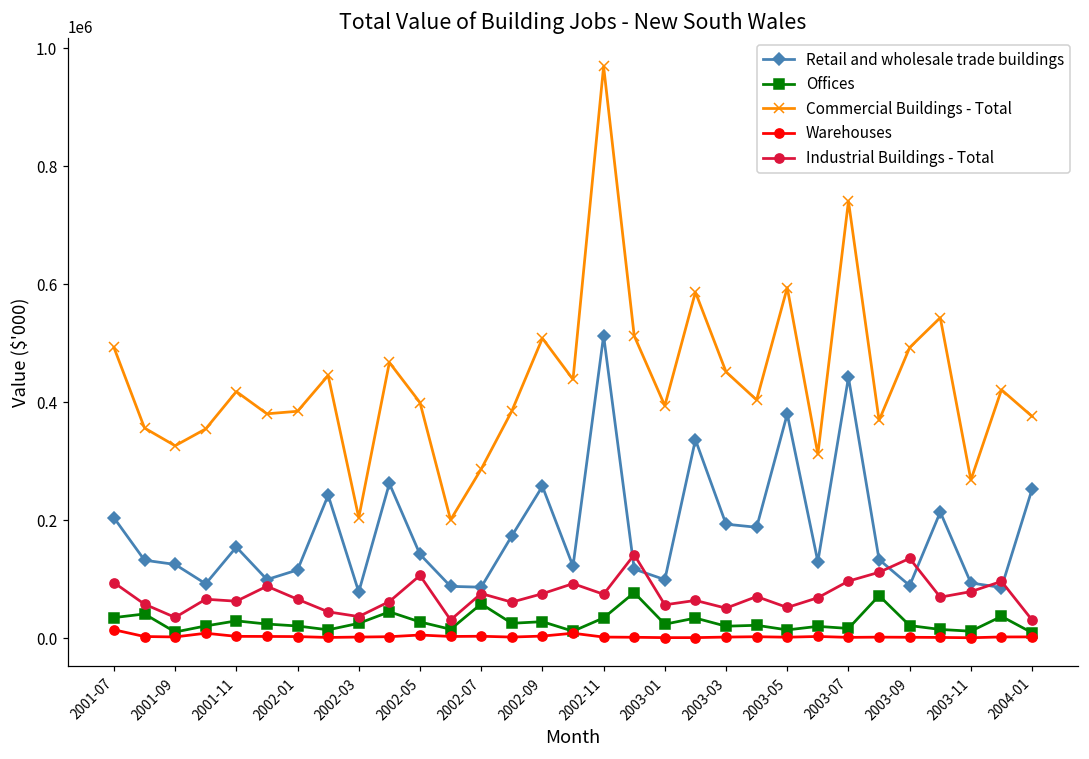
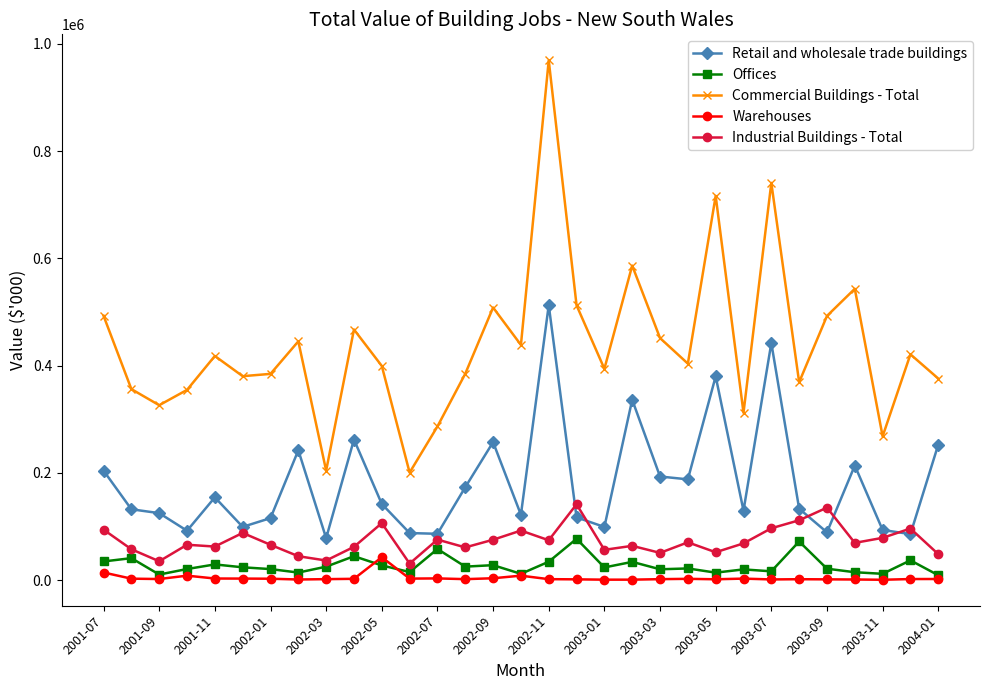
  {
    "Retail and wholesale trade buildings": {
      "2001-07": 200000,
      "2001-09": 120000,
      "2001-11": 150000,
      "2002-01": 120000,
      "2002-03": 80000,
      "2002-05": 140000,
      "2002-07": 90000,
      "2002-09": 260000,
      "2002-11": 510000,
      "2003-01": 100000,
      "2003-03": 190000,
      "2003-05": 380000,
      "2003-07": 440000,
      "2003-09": 90000,
      "2003-11": 90000,
      "2004-01": 250000
    },
    "Offices": {
      "2001-07": 30000,
      "2001-09": 10000,
      "2001-11": 30000,
      "2002-01": 20000,
      "2002-03": 20000,
      "2002-05": 30000,
      "2002-07": 60000,
      "2002-09": 30000,
      "2002-11": 30000,
      "2003-01": 20000,
      "2003-03": 20000,
      "2003-05": 10000,
      "2003-07": 20000,
      "2003-09": 20000,
      "2003-11": 10000,
      "2004-01": 10000
    },
    "Commercial Buildings - Total": {
      "2001-07": 490000,
      "2001-09": 330000,
      "2001-11": 420000,
      "2002-01": 380000,
      "2002-03": 200000,
      "2002-05": 400000,
      "2002-07": 290000,
      "2002-09": 510000,
      "2002-11": 970000,
      "2003-01": 390000,
      "2003-03": 450000,
-     "2003-05": 590000,
+     "2003-05": 720000,
      "2003-07": 740000,
      "2003-09": 490000,
      "2003-11": 270000,
      "2004-01": 380000
    },
    "Warehouses": {
      "2001-07": 10000,
      "2001-09": 0,
      "2001-11": 0,
      "2002-01": 0,
      "2002-03": 0,
-     "2002-05": 10000,
+     "2002-05": 40000,
      "2002-07": 0,
      "2002-09": 0,
      "2002-11": 0,
      "2003-01": 0,
      "2003-03": 0,
      "2003-05": 0,
      "2003-07": 0,
      "2003-09": 0,
      "2003-11": 0,
      "2004-01": 0
    },
    "Industrial Buildings - Total": {
      "2001-07": 90000,
      "2001-09": 40000,
      "2001-11": 60000,
      "2002-01": 70000,
      "2002-03": 40000,
      "2002-05": 110000,
      "2002-07": 80000,
      "2002-09": 80000,
      "2002-11": 70000,
      "2003-01": 60000,
      "2003-03": 50000,
      "2003-05": 50000,
      "2003-07": 100000,
      "2003-09": 140000,
      "2003-11": 80000,
-     "2004-01": 30000
+     "2004-01": 50000
    }
  }
